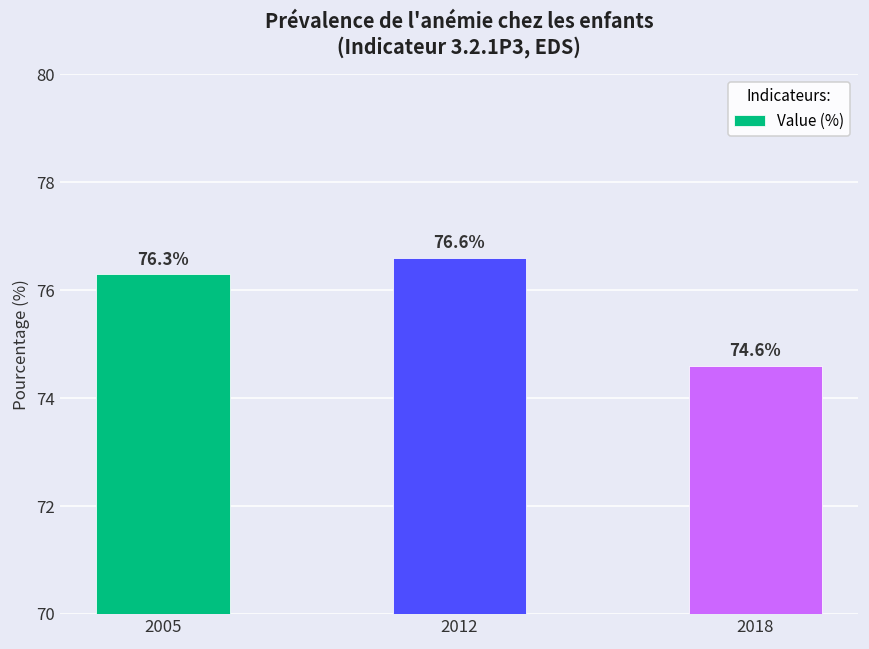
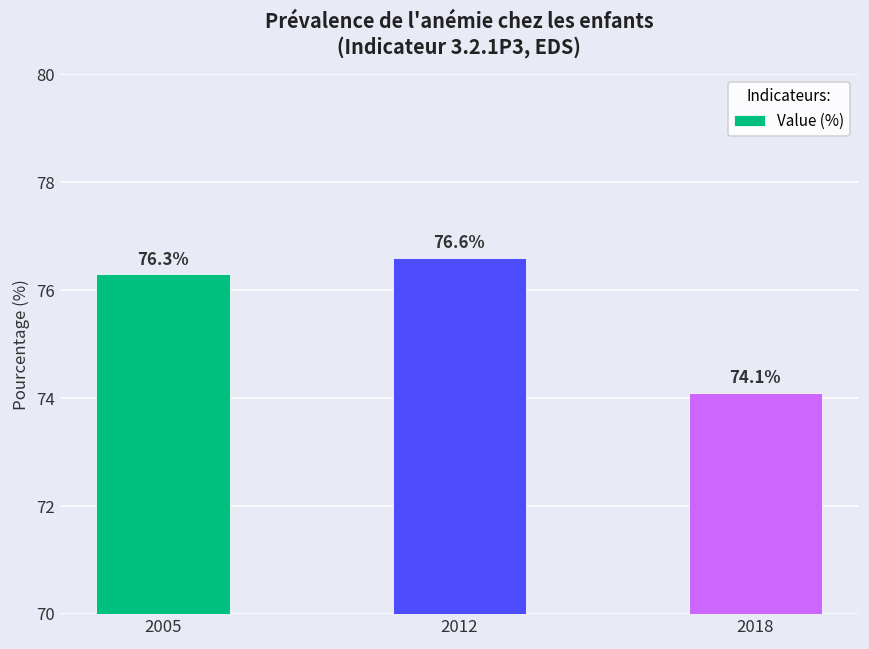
  {
    "2005": "76.3%",
    "2012": "76.6%",
-   "2018": "74.6%"
+   "2018": "74.1%"
  }
